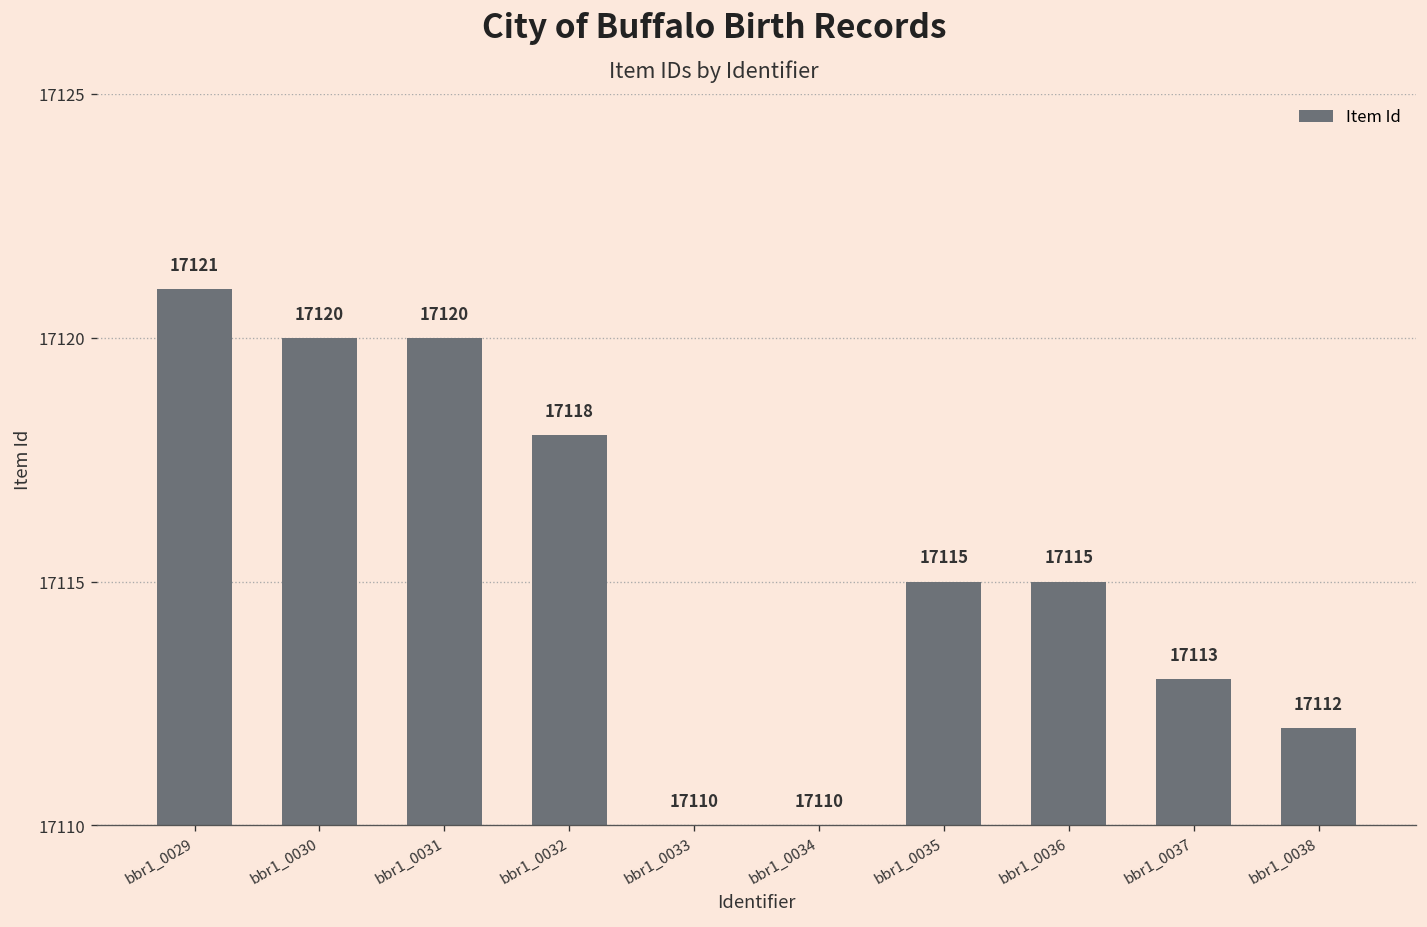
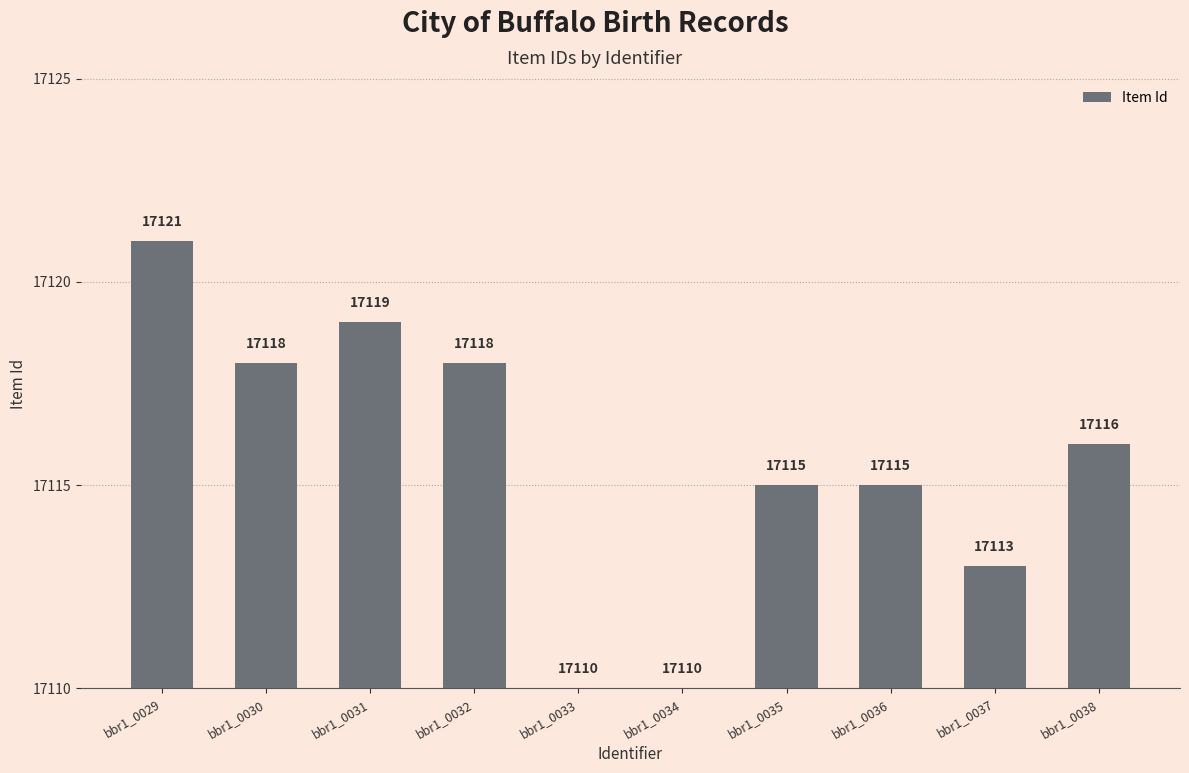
  {
    "bbr1_0029": 17121,
-   "bbr1_0030": 17120,
-   "bbr1_0031": 17120,
+   "bbr1_0030": 17118,
+   "bbr1_0031": 17119,
    "bbr1_0032": 17118,
    "bbr1_0033": 17110,
    "bbr1_0034": 17110,
    "bbr1_0035": 17115,
    "bbr1_0036": 17115,
    "bbr1_0037": 17113,
-   "bbr1_0038": 17112
+   "bbr1_0038": 17116
  }
